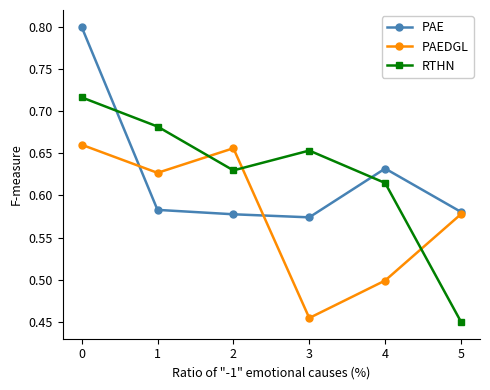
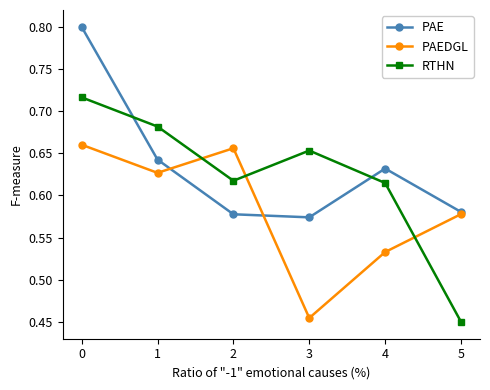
  {
    "PAE": {
      "0": 0.80,
-     "1": 0.58,
+     "1": 0.64,
      "2": 0.58,
      "3": 0.57,
      "4": 0.63
    },
    "PAEDGL": {
      "0": 0.66,
      "1": 0.63,
      "2": 0.66,
      "3": 0.45,
-     "4": 0.50
+     "4": 0.53
    },
    "RTHN": {
      "0": 0.72,
      "1": 0.68,
-     "2": 0.63,
+     "2": 0.62,
      "3": 0.65,
      "4": 0.61,
      "5": 0.45
    }
  }
